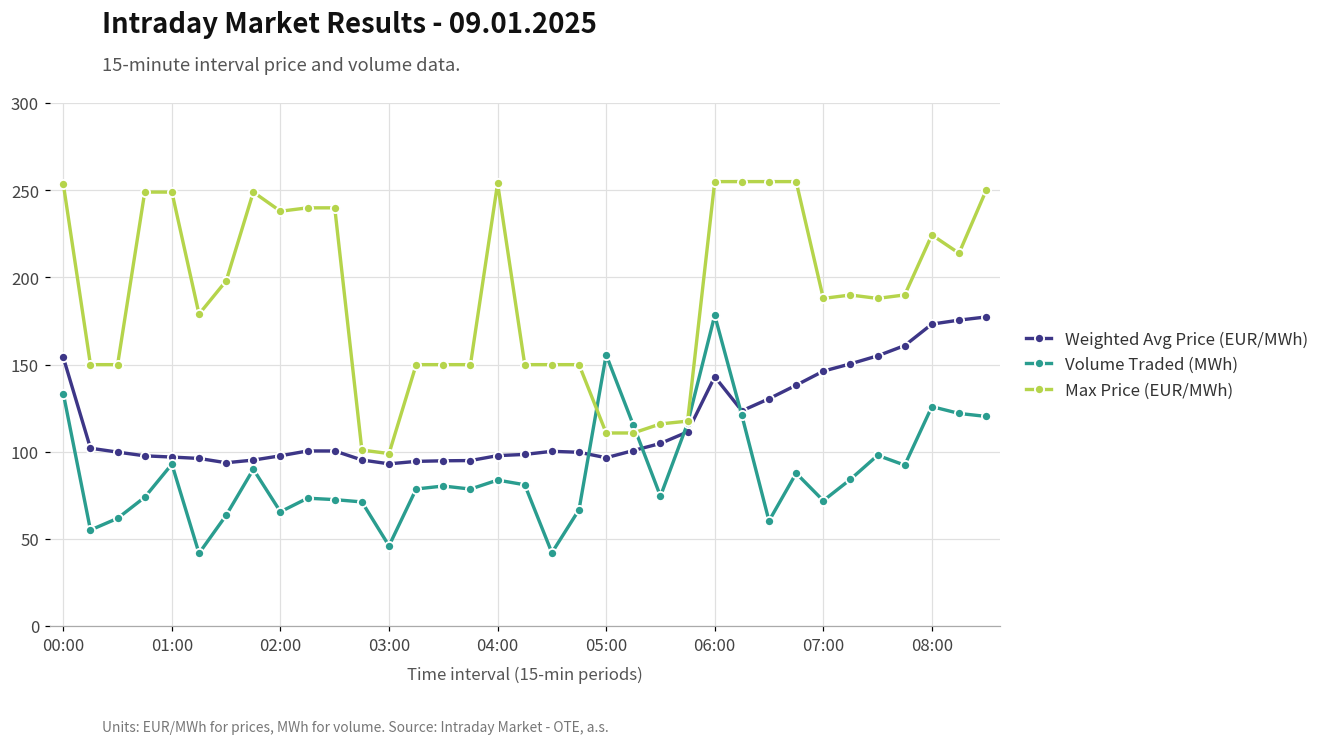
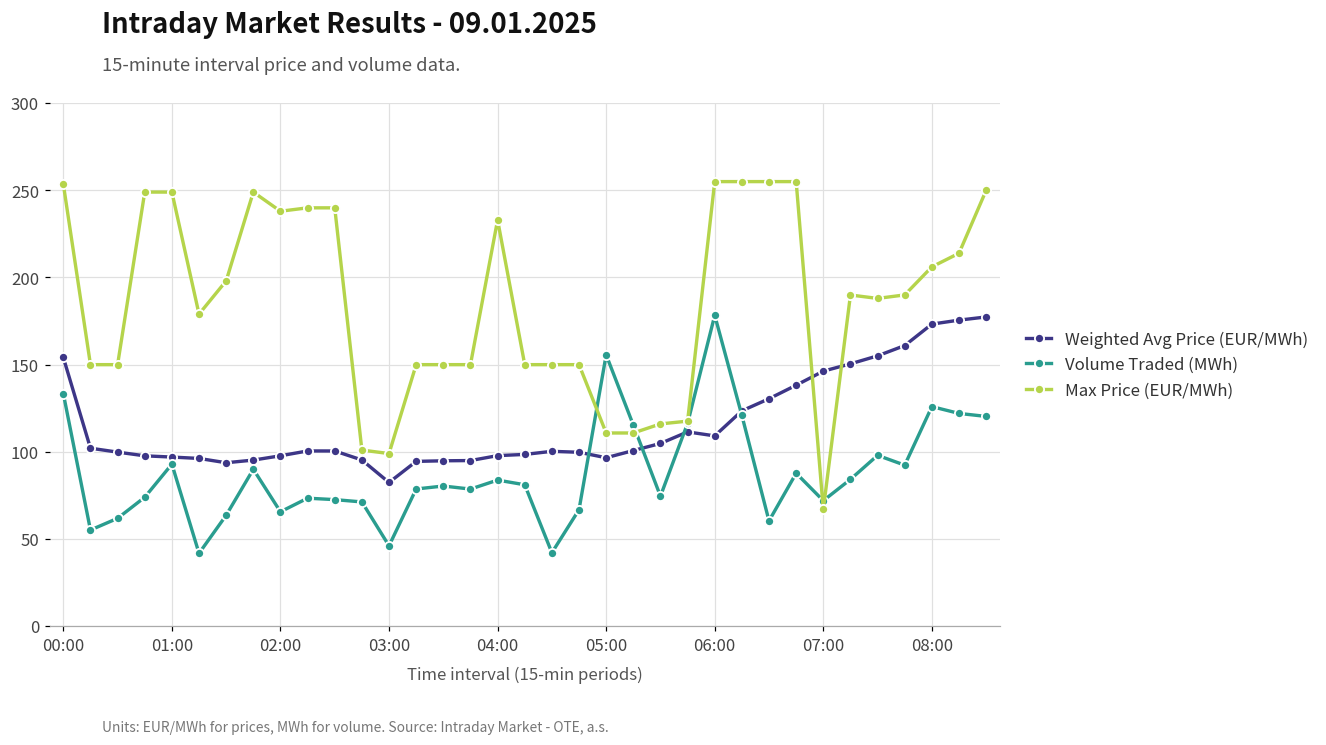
  {
    "Weighted Avg Price (EUR/MWh)": {
      "00:00": 154,
      "01:00": 97,
      "02:00": 98,
-     "03:00": 93,
+     "03:00": 82,
      "04:00": 98,
      "05:00": 97,
-     "06:00": 143,
+     "06:00": 109,
      "07:00": 146,
      "08:00": 173
    },
    "Volume Traded (MWh)": {
      "00:00": 133,
      "01:00": 93,
      "02:00": 66,
      "03:00": 46,
      "04:00": 84,
      "05:00": 156,
      "06:00": 178,
      "07:00": 72,
      "08:00": 126
    },
    "Max Price (EUR/MWh)": {
      "00:00": 254,
      "01:00": 249,
      "02:00": 238,
      "03:00": 99,
-     "04:00": 254,
+     "04:00": 233,
      "05:00": 111,
      "06:00": 255,
-     "07:00": 188,
-     "08:00": 224
+     "07:00": 67,
+     "08:00": 206
    }
  }
